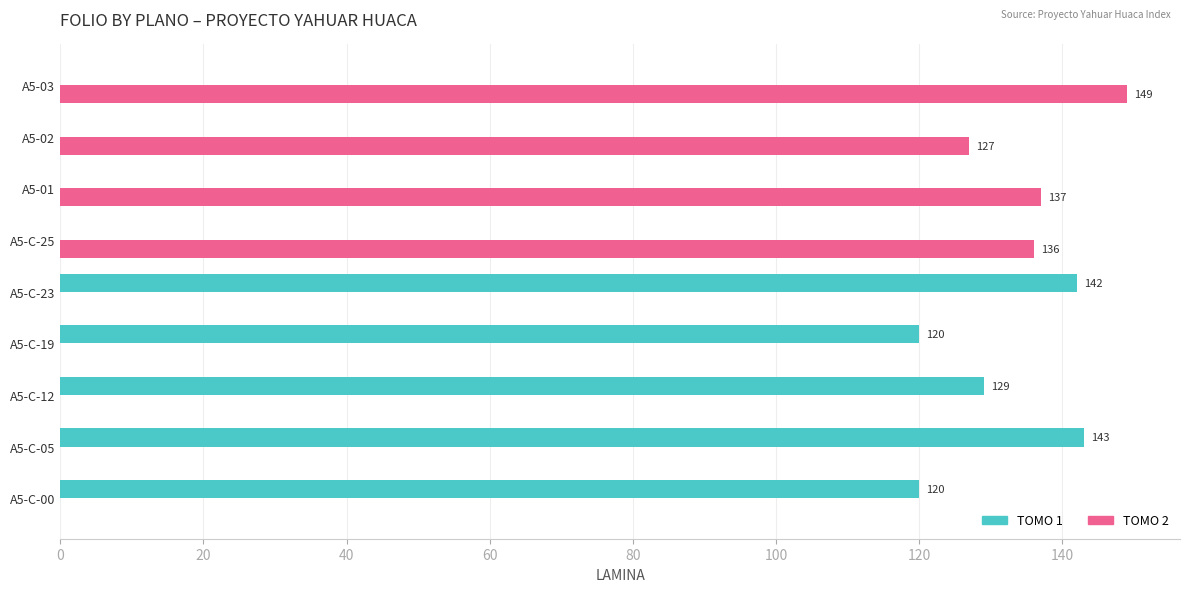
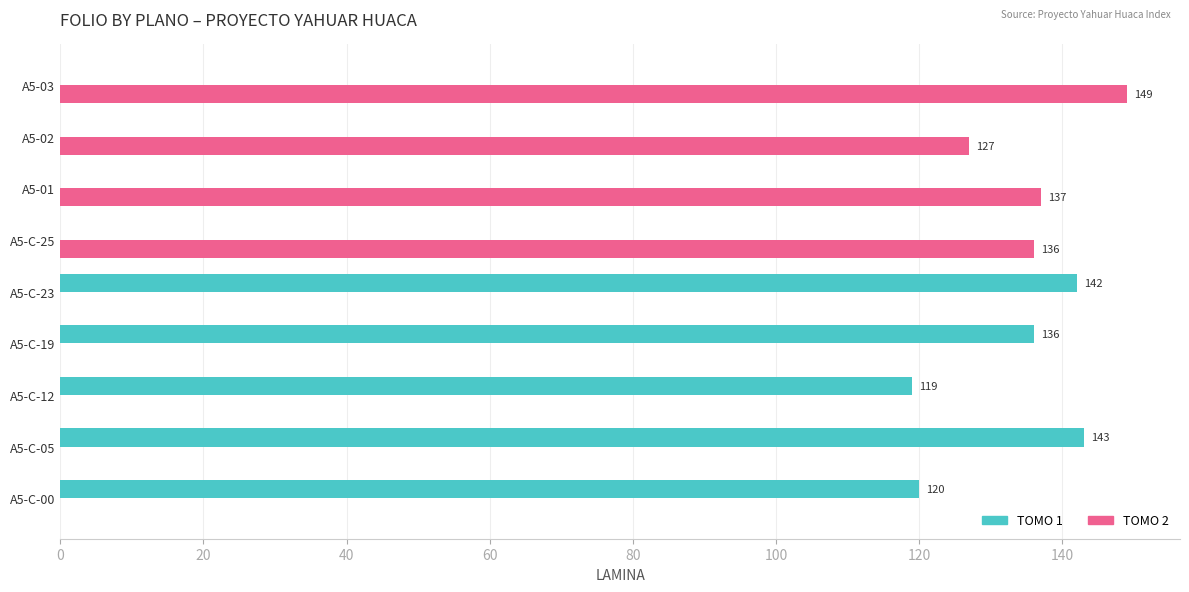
  {
    "TOMO 1": {
      "A5-C-23": 142,
-     "A5-C-19": 120,
-     "A5-C-12": 129,
+     "A5-C-19": 136,
+     "A5-C-12": 119,
      "A5-C-05": 143,
      "A5-C-00": 120
    },
    "TOMO 2": {
      "A5-03": 149,
      "A5-02": 127,
      "A5-01": 137,
      "A5-C-25": 136
    }
  }
